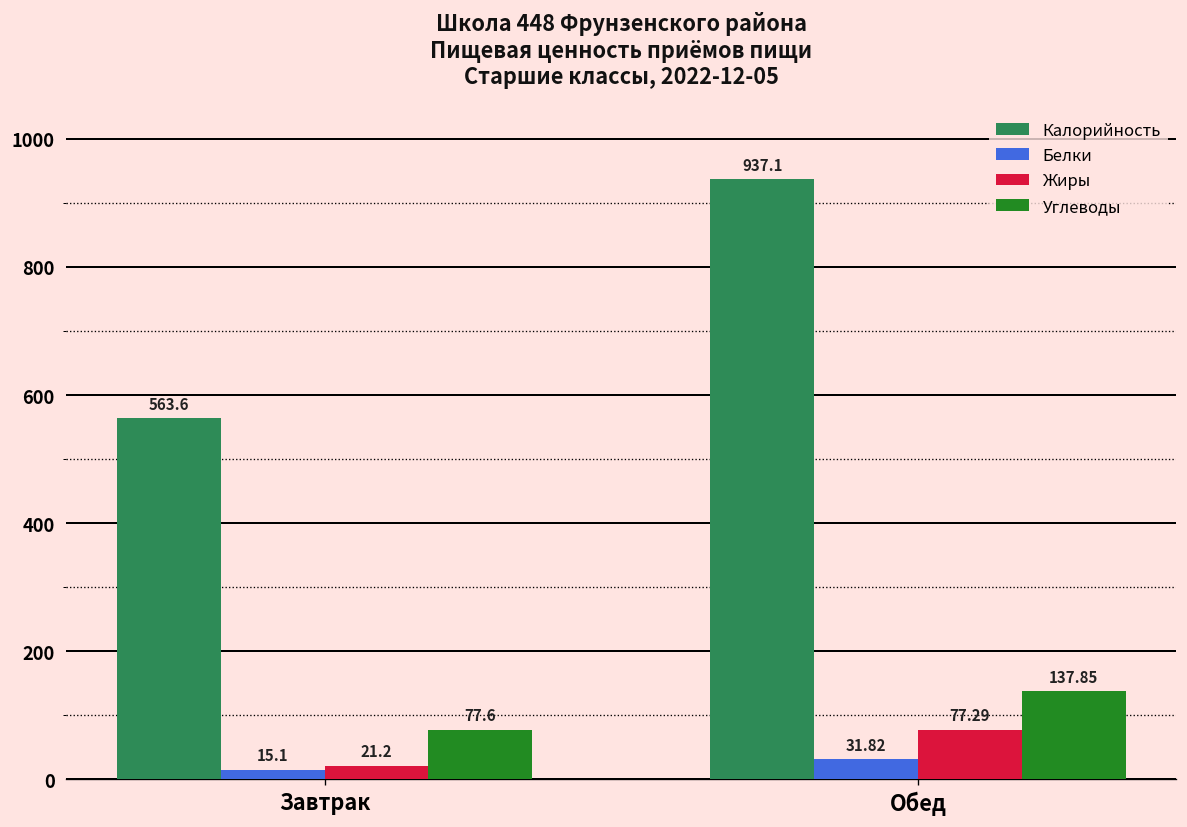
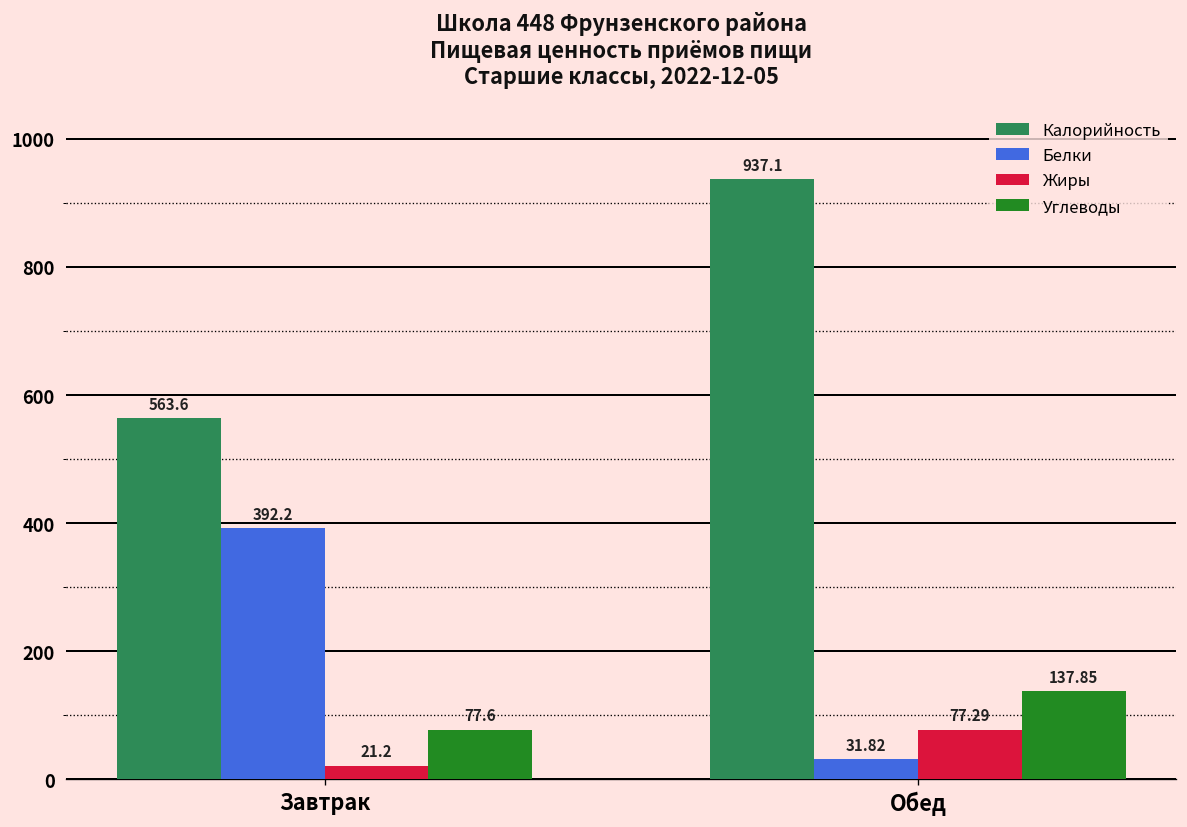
  {
    "Белки": {
-     "Завтрак": 15.1,
+     "Завтрак": 392.2,
      "Обед": 31.82
    },
    "Жиры": {
      "Завтрак": 21.2,
      "Обед": 77.29
    }
  }
